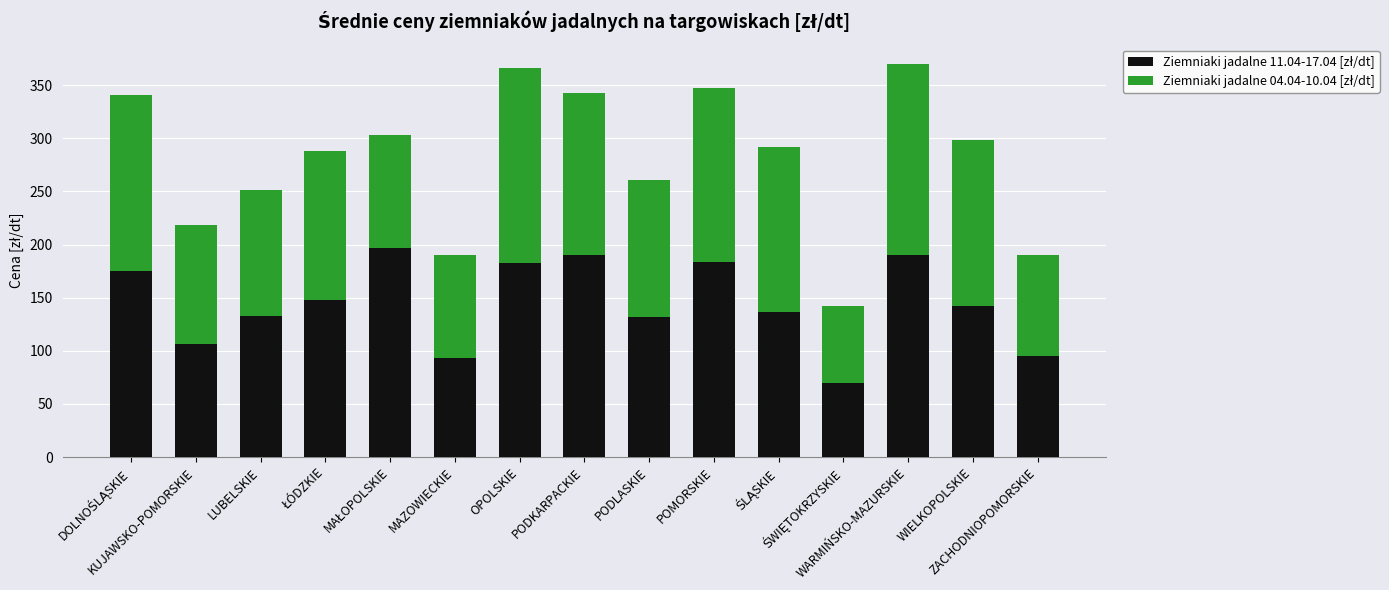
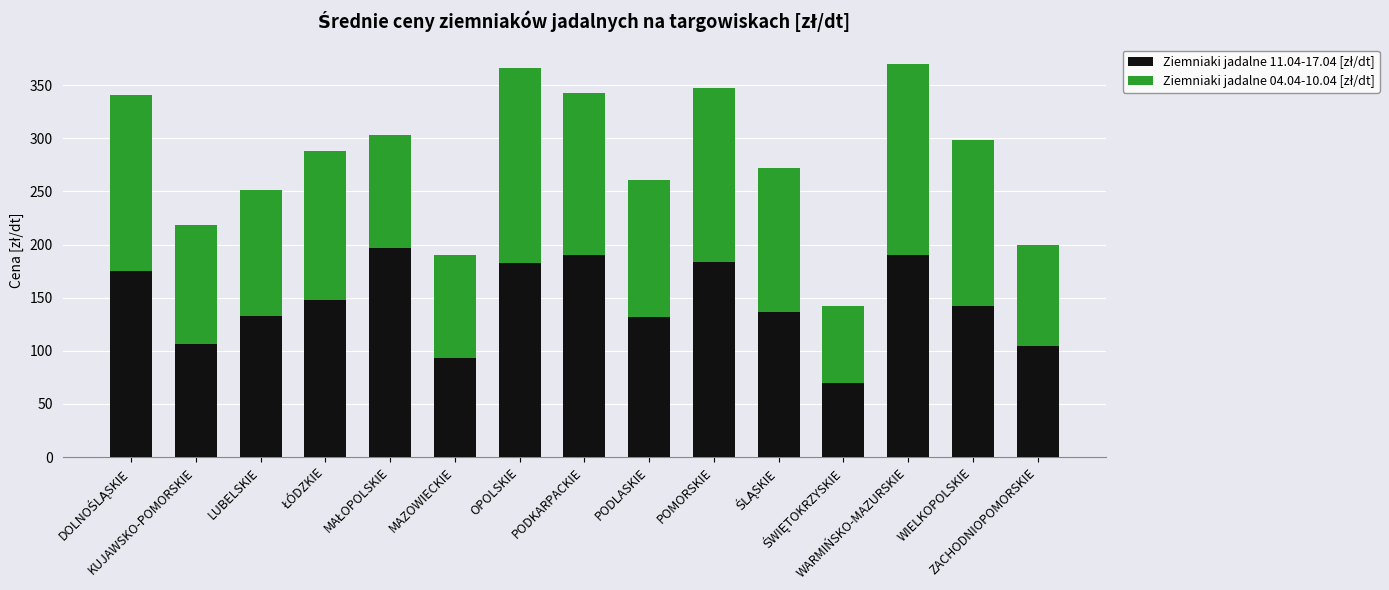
  {
    "Ziemniaki jadalne 11.04-17.04 [zł/dt]": {
      "DOLNOŚLĄSKIE": 175,
      "KUJAWSKO-POMORSKIE": 107,
      "LUBELSKIE": 133,
      "ŁÓDZKIE": 148,
      "MAŁOPOLSKIE": 197,
      "MAZOWIECKIE": 93,
      "OPOLSKIE": 183,
      "PODKARPACKIE": 191,
      "PODLASKIE": 132,
      "POMORSKIE": 184,
      "ŚLĄSKIE": 136,
      "ŚWIĘTOKRZYSKIE": 70,
      "WARMIŃSKO-MAZURSKIE": 190,
      "WIELKOPOLSKIE": 142,
-     "ZACHODNIOPOMORSKIE": 95
+     "ZACHODNIOPOMORSKIE": 105
    },
    "Ziemniaki jadalne 04.04-10.04 [zł/dt]": {
      "DOLNOŚLĄSKIE": 166,
      "KUJAWSKO-POMORSKIE": 112,
      "LUBELSKIE": 118,
      "ŁÓDZKIE": 140,
      "MAŁOPOLSKIE": 106,
      "MAZOWIECKIE": 97,
      "OPOLSKIE": 183,
      "PODKARPACKIE": 152,
      "PODLASKIE": 129,
      "POMORSKIE": 163,
-     "ŚLĄSKIE": 156,
+     "ŚLĄSKIE": 136,
      "ŚWIĘTOKRZYSKIE": 73,
      "WARMIŃSKO-MAZURSKIE": 180,
      "WIELKOPOLSKIE": 156,
      "ZACHODNIOPOMORSKIE": 95
    }
  }
